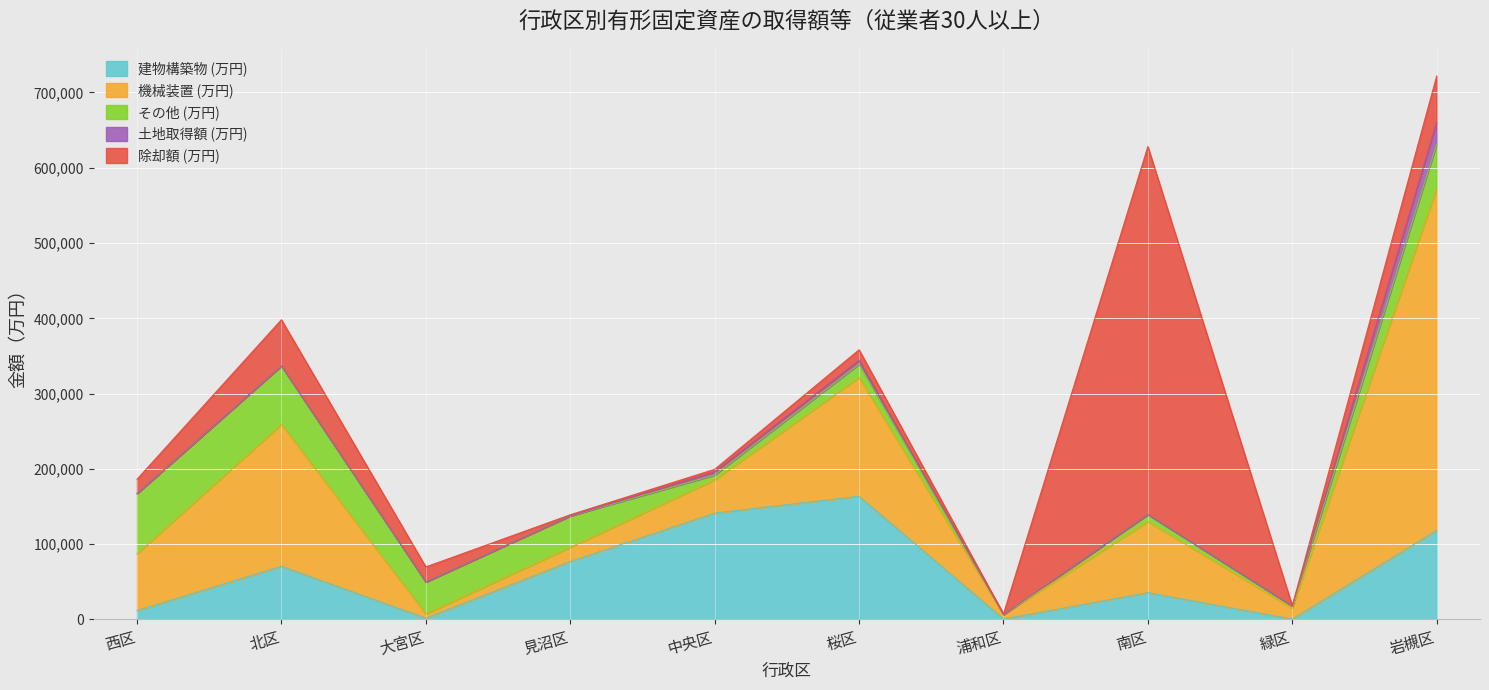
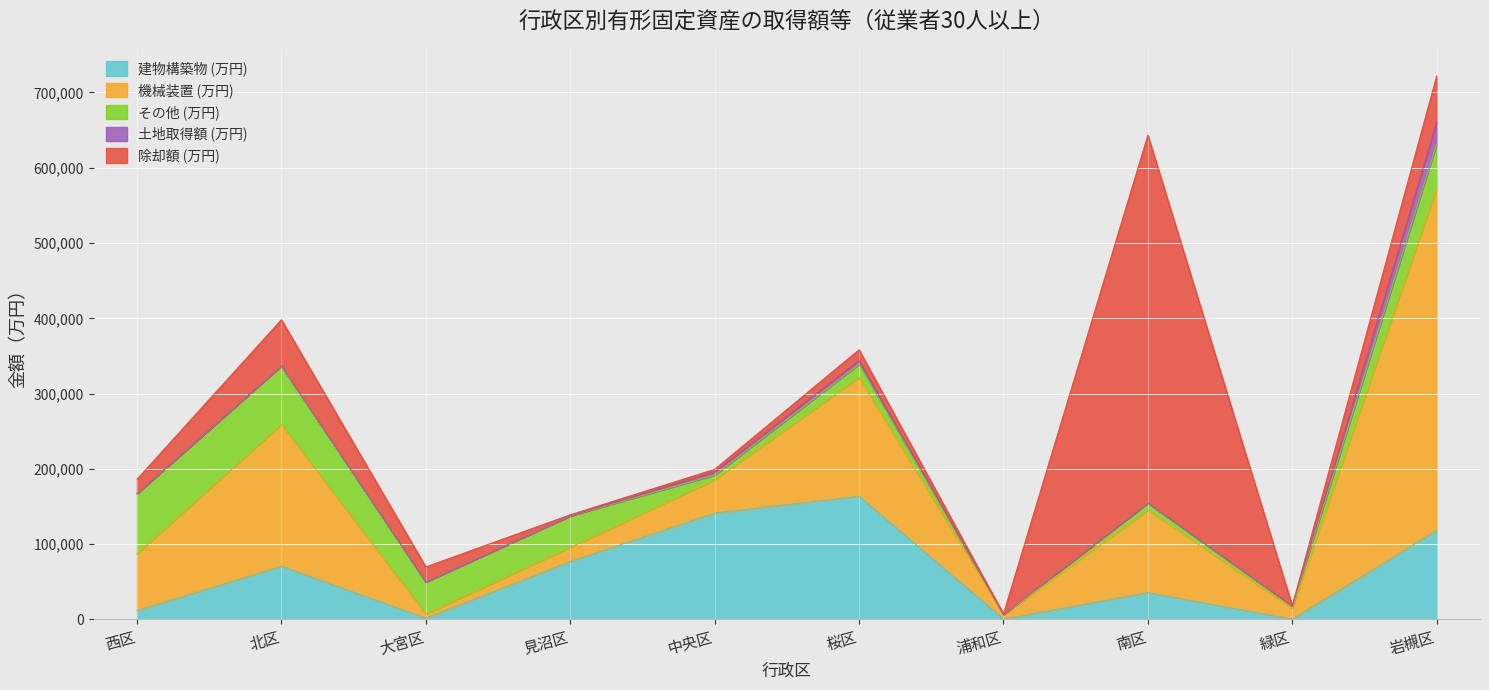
  {
    "建物構築物 (万円)": {
      "西区": "10,000",
      "北区": "70,000",
      "大宮区": "0",
      "見沼区": "80,000",
      "中央区": "140,000",
      "桜区": "160,000",
      "浦和区": "0",
      "南区": "40,000",
      "緑区": "0",
      "岩槻区": "120,000"
    },
    "機械装置 (万円)": {
      "西区": "80,000",
      "北区": "190,000",
      "大宮区": "10,000",
      "見沼区": "20,000",
      "中央区": "40,000",
      "桜区": "160,000",
-     "南区": "90,000",
+     "南区": "110,000",
      "岩槻区": "450,000"
    },
    "その他 (万円)": {
      "中央区": "10,000",
      "桜区": "20,000",
      "岩槻区": "60,000"
    },
    "土地取得額 (万円)": {
      "桜区": "10,000",
      "岩槻区": "30,000"
    },
    "除却額 (万円)": {
      "西区": "20,000",
      "北区": "60,000",
      "大宮区": "20,000",
      "桜区": "10,000",
      "南区": "490,000",
      "岩槻区": "60,000"
    }
  }
